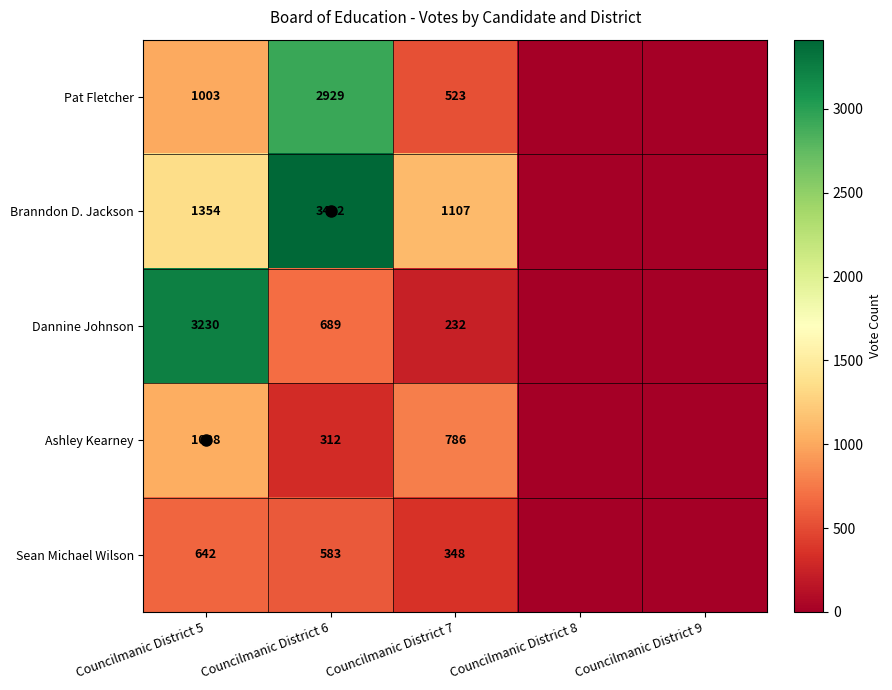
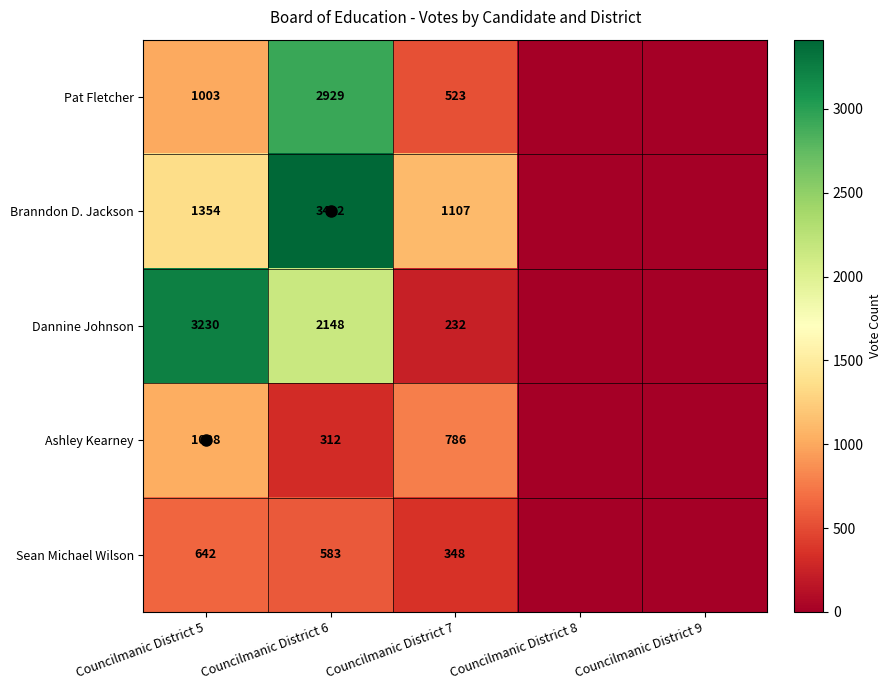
  {
    "Pat Fletcher": {
      "Councilmanic District 5": 1003,
      "Councilmanic District 6": 2929,
      "Councilmanic District 7": 523
    },
    "Branndon D. Jackson": {
      "Councilmanic District 5": 1354,
      "Councilmanic District 7": 1107
    },
    "Dannine Johnson": {
      "Councilmanic District 5": 3230,
-     "Councilmanic District 6": 689,
+     "Councilmanic District 6": 2148,
      "Councilmanic District 7": 232
    },
    "Ashley Kearney": {
      "Councilmanic District 6": 312,
      "Councilmanic District 7": 786
    },
    "Sean Michael Wilson": {
      "Councilmanic District 5": 642,
      "Councilmanic District 6": 583,
      "Councilmanic District 7": 348
    }
  }
